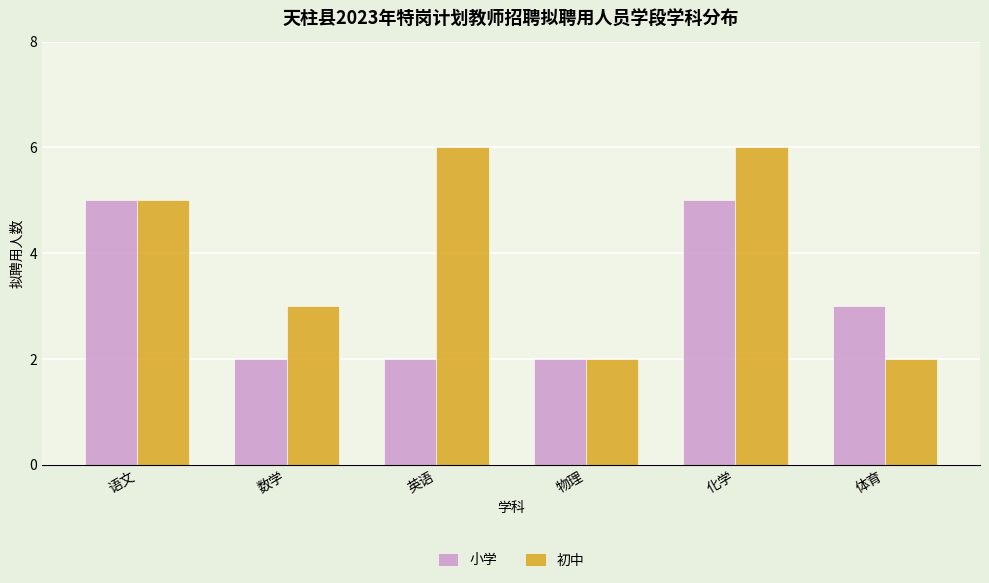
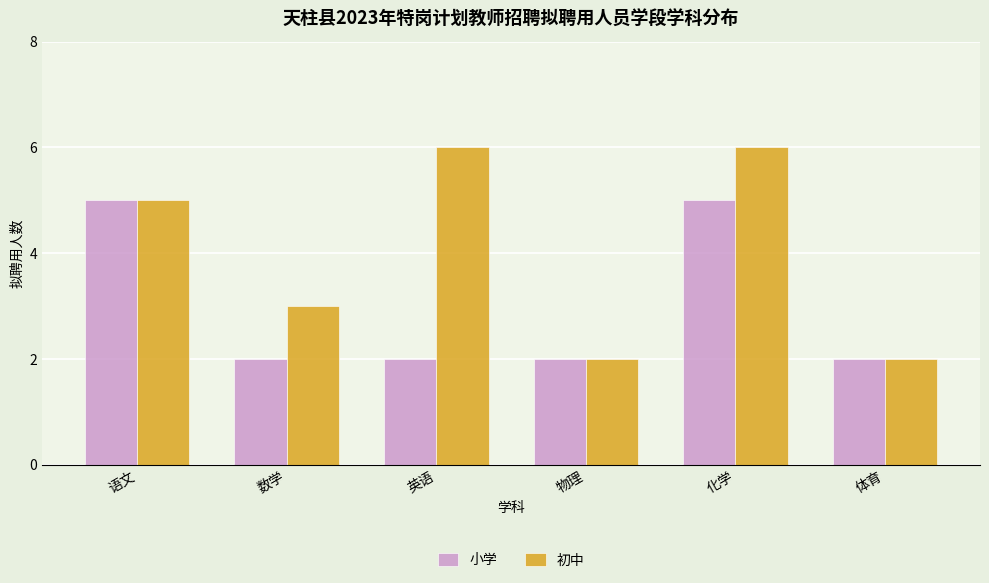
  {
    "小学": {
      "语文": 5,
      "数学": 2,
      "英语": 2,
      "物理": 2,
      "化学": 5,
-     "体育": 3
+     "体育": 2
    },
    "初中": {
      "语文": 5,
      "数学": 3,
      "英语": 6,
      "物理": 2,
      "化学": 6,
      "体育": 2
    }
  }
